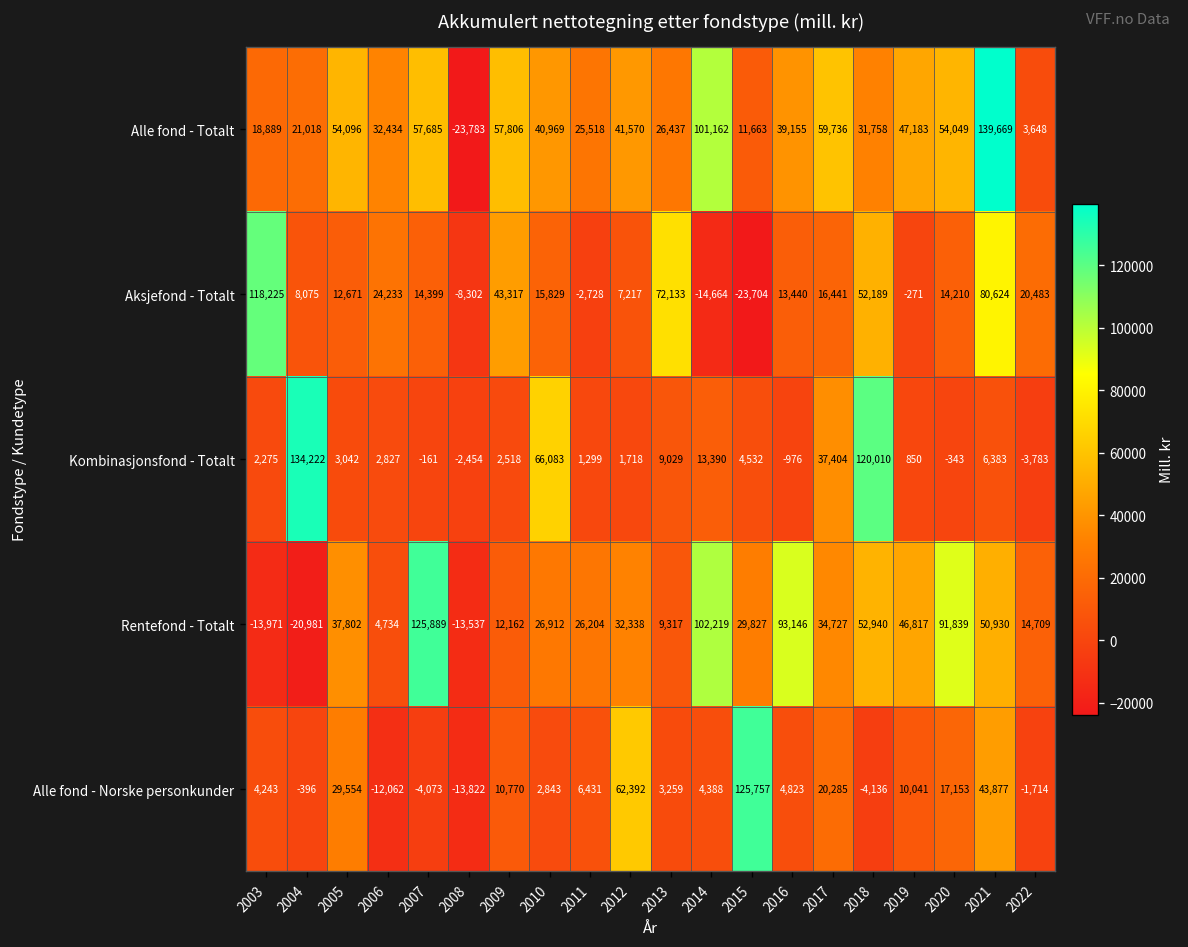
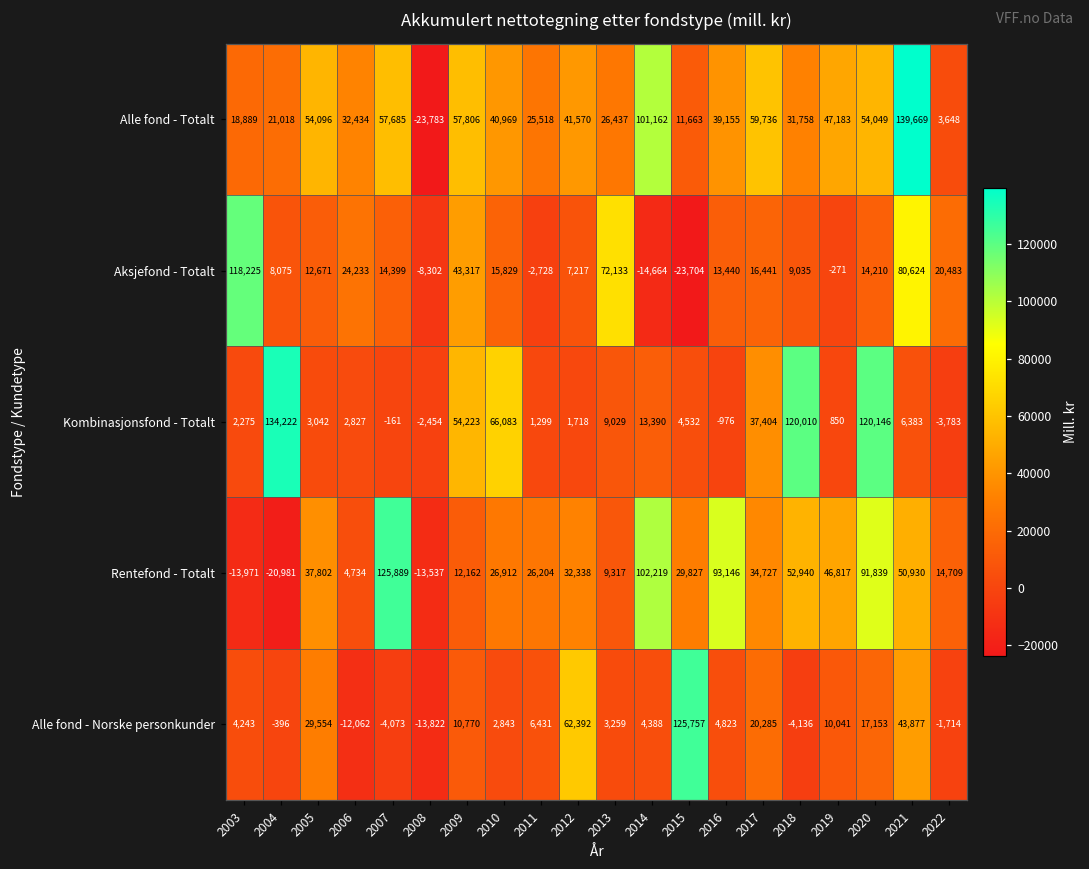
  {
    "Alle fond - Totalt": {
      "2003": "18,889",
      "2004": "21,018",
      "2005": "54,096",
      "2006": "32,434",
      "2007": "57,685",
      "2008": "-23,783",
      "2009": "57,806",
      "2010": "40,969",
      "2011": "25,518",
      "2012": "41,570",
      "2013": "26,437",
      "2014": "101,162",
      "2015": "11,663",
      "2016": "39,155",
      "2017": "59,736",
      "2018": "31,758",
      "2019": "47,183",
      "2020": "54,049",
      "2021": "139,669",
      "2022": "3,648"
    },
    "Aksjefond - Totalt": {
      "2003": "118,225",
      "2004": "8,075",
      "2005": "12,671",
      "2006": "24,233",
      "2007": "14,399",
      "2008": "-8,302",
      "2009": "43,317",
      "2010": "15,829",
      "2011": "-2,728",
      "2012": "7,217",
      "2013": "72,133",
      "2014": "-14,664",
      "2015": "-23,704",
      "2016": "13,440",
      "2017": "16,441",
-     "2018": "52,189",
+     "2018": "9,035",
      "2019": "-271",
      "2020": "14,210",
      "2021": "80,624",
      "2022": "20,483"
    },
    "Kombinasjonsfond - Totalt": {
      "2003": "2,275",
      "2004": "134,222",
      "2005": "3,042",
      "2006": "2,827",
      "2007": "-161",
      "2008": "-2,454",
-     "2009": "2,518",
+     "2009": "54,223",
      "2010": "66,083",
      "2011": "1,299",
      "2012": "1,718",
      "2013": "9,029",
      "2014": "13,390",
      "2015": "4,532",
      "2016": "-976",
      "2017": "37,404",
      "2018": "120,010",
      "2019": "850",
-     "2020": "-343",
+     "2020": "120,146",
      "2021": "6,383",
      "2022": "-3,783"
    },
    "Rentefond - Totalt": {
      "2003": "-13,971",
      "2004": "-20,981",
      "2005": "37,802",
      "2006": "4,734",
      "2007": "125,889",
      "2008": "-13,537",
      "2009": "12,162",
      "2010": "26,912",
      "2011": "26,204",
      "2012": "32,338",
      "2013": "9,317",
      "2014": "102,219",
      "2015": "29,827",
      "2016": "93,146",
      "2017": "34,727",
      "2018": "52,940",
      "2019": "46,817",
      "2020": "91,839",
      "2021": "50,930",
      "2022": "14,709"
    },
    "Alle fond - Norske personkunder": {
      "2003": "4,243",
      "2004": "-396",
      "2005": "29,554",
      "2006": "-12,062",
      "2007": "-4,073",
      "2008": "-13,822",
      "2009": "10,770",
      "2010": "2,843",
      "2011": "6,431",
      "2012": "62,392",
      "2013": "3,259",
      "2014": "4,388",
      "2015": "125,757",
      "2016": "4,823",
      "2017": "20,285",
      "2018": "-4,136",
      "2019": "10,041",
      "2020": "17,153",
      "2021": "43,877",
      "2022": "-1,714"
    }
  }
